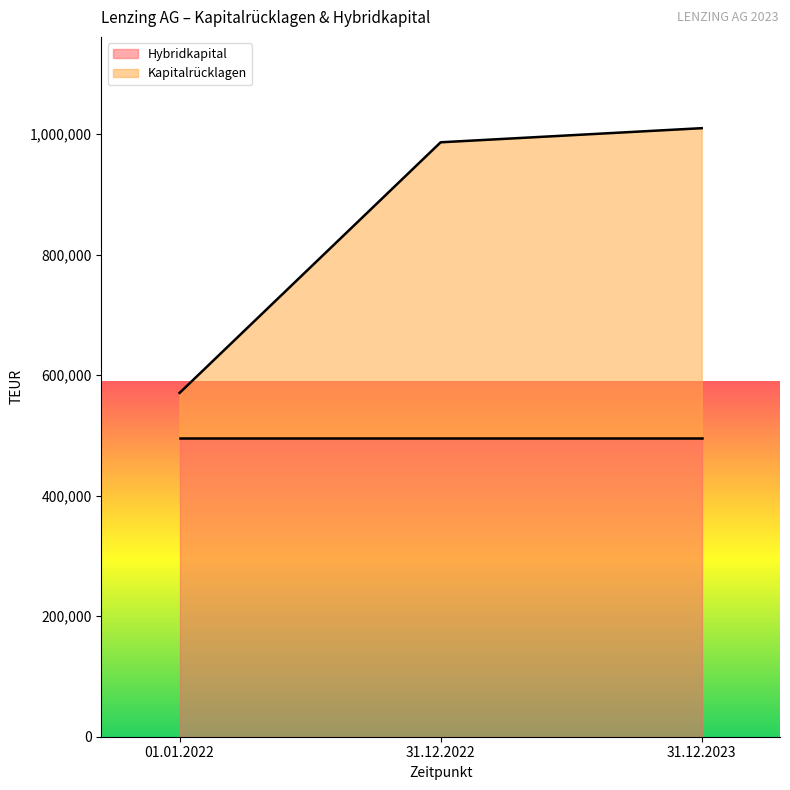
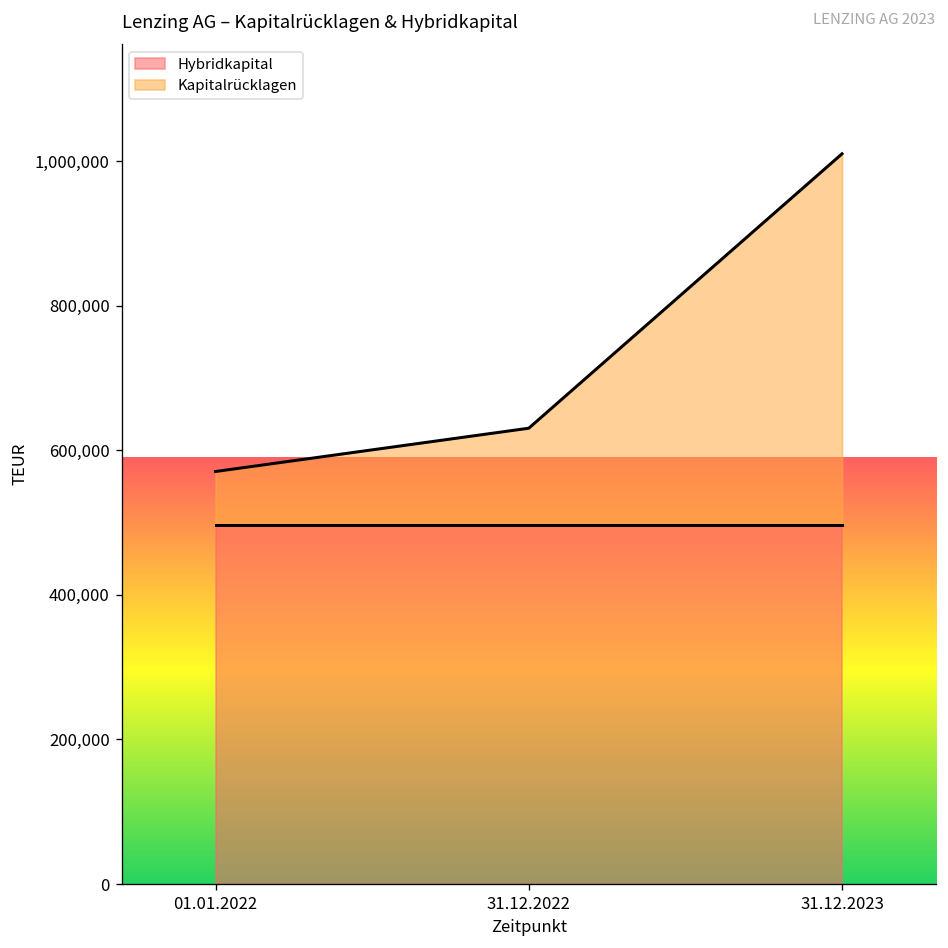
  {
    "Hybridkapital": {
      "01.01.2022": "500,000",
      "31.12.2022": "500,000",
      "31.12.2023": "500,000"
    },
    "Kapitalrücklagen": {
      "01.01.2022": "70,000",
-     "31.12.2022": "490,000",
+     "31.12.2022": "130,000",
      "31.12.2023": "510,000"
    }
  }
